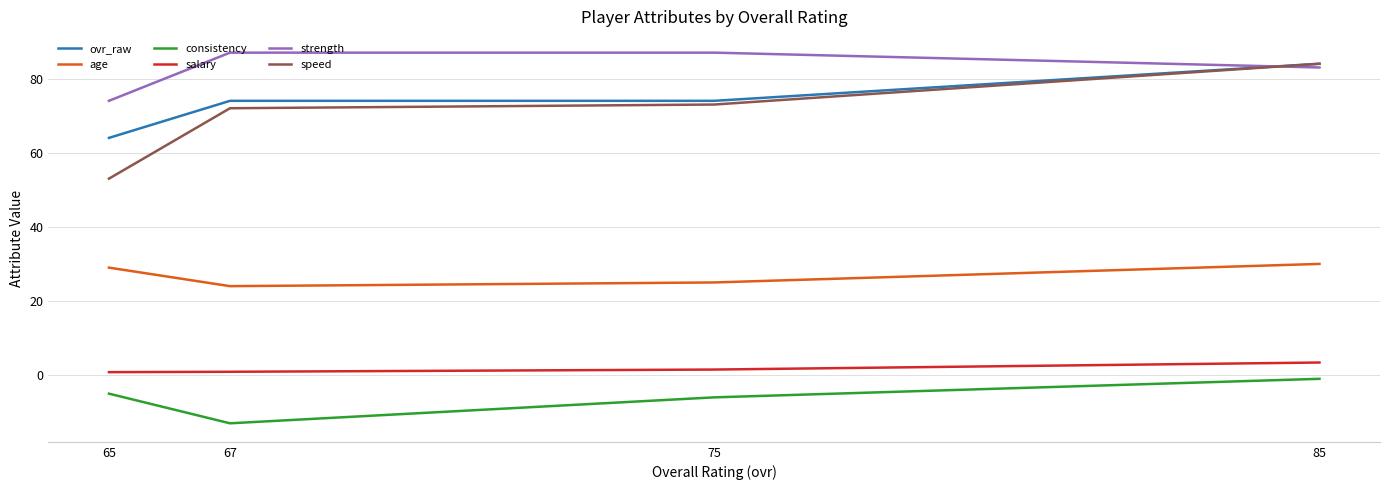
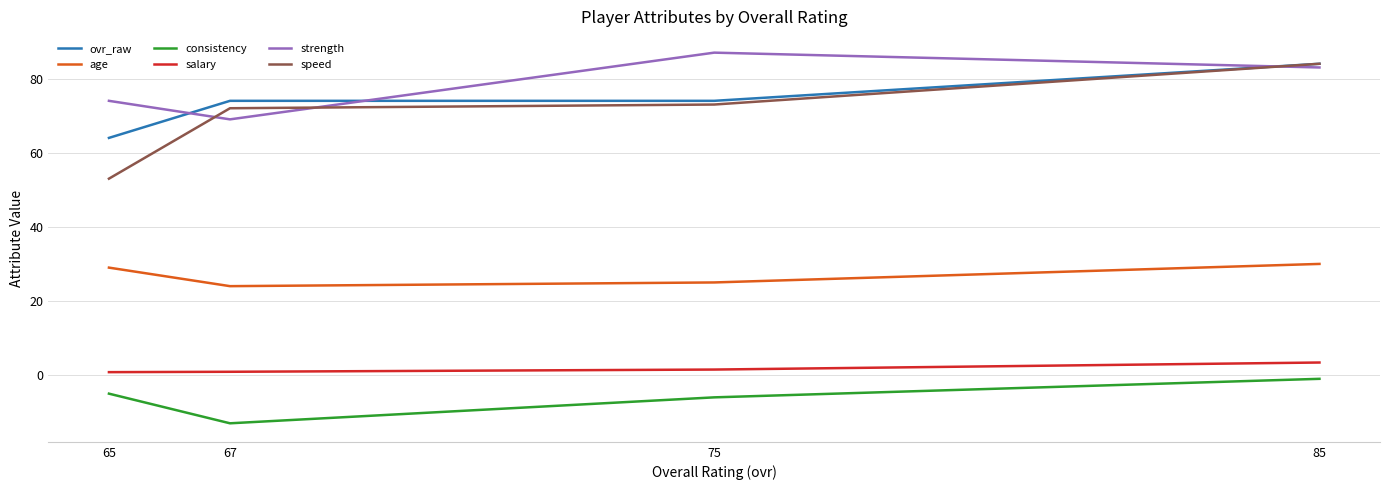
  {
    "ovr_raw": {
      "65": 64,
      "67": 74,
      "75": 74
    },
    "consistency": {
      "65": -5,
      "67": -13,
      "75": -6,
      "85": -1
    },
    "strength": {
      "65": 74,
-     "67": 87,
+     "67": 69,
      "75": 87,
      "85": 83
    },
    "speed": {
      "65": 53,
      "67": 72,
      "75": 73
    }
  }
